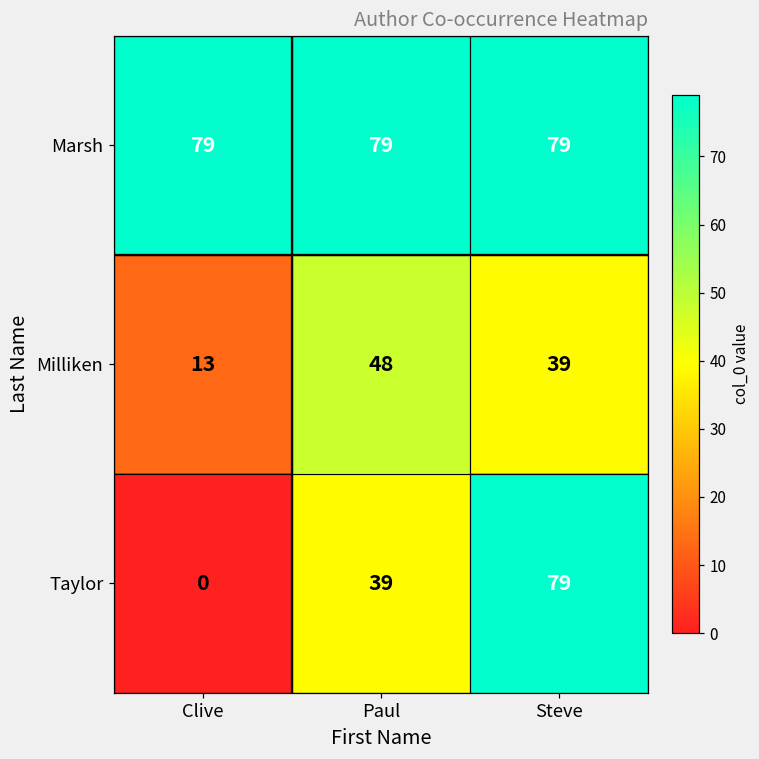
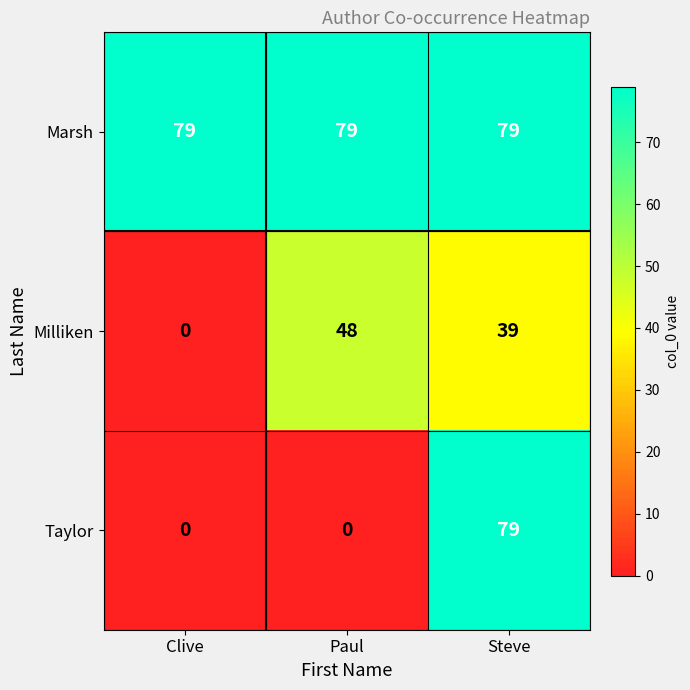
  {
    "Marsh": {
      "Clive": 79,
      "Paul": 79,
      "Steve": 79
    },
    "Milliken": {
-     "Clive": 13,
+     "Clive": 0,
      "Paul": 48,
      "Steve": 39
    },
    "Taylor": {
      "Clive": 0,
-     "Paul": 39,
+     "Paul": 0,
      "Steve": 79
    }
  }
